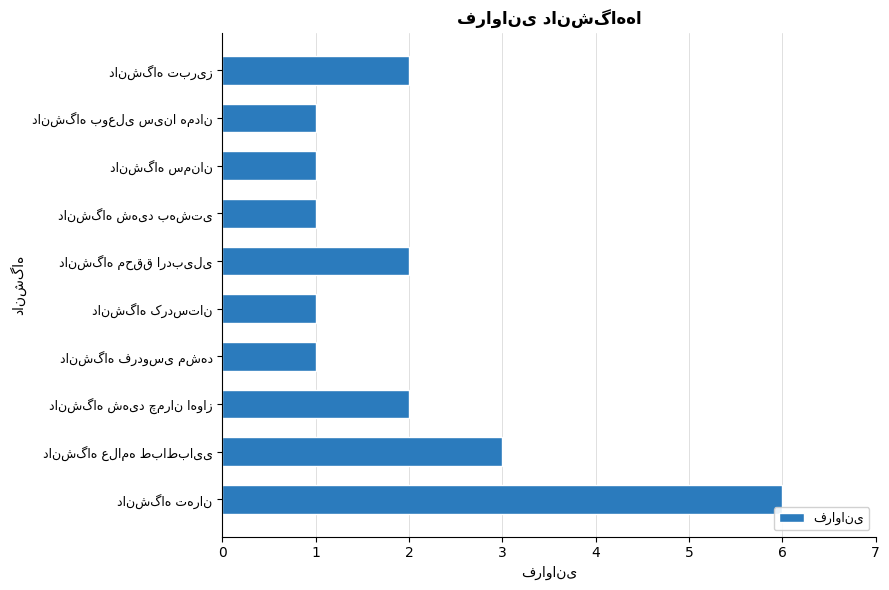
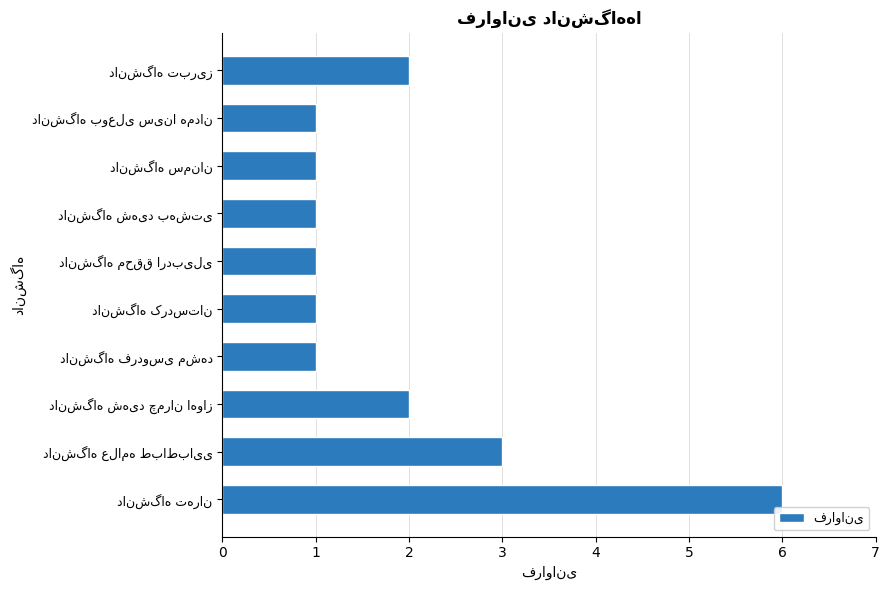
  {
    "دانشگاه تبریز": 2,
    "دانشگاه بوعلی سینا همدان": 1,
    "دانشگاه سمنان": 1,
    "دانشگاه شهید بهشتی": 1,
-   "دانشگاه محقق اردبیلی": 2,
+   "دانشگاه محقق اردبیلی": 1,
    "دانشگاه کردستان": 1,
    "دانشگاه فردوسی مشهد": 1,
    "دانشگاه شهید چمران اهواز": 2,
    "دانشگاه علامه طباطبایی": 3,
    "دانشگاه تهران": 6
  }
